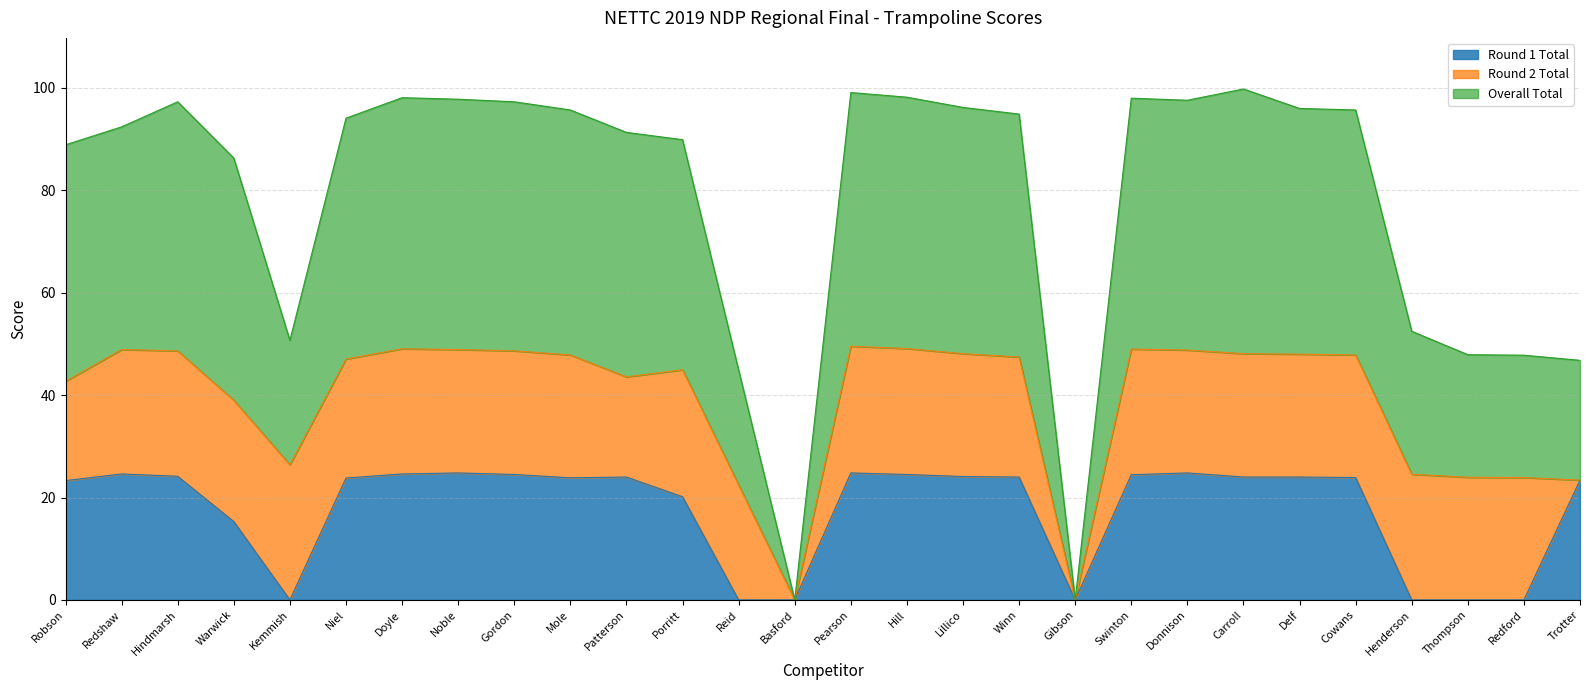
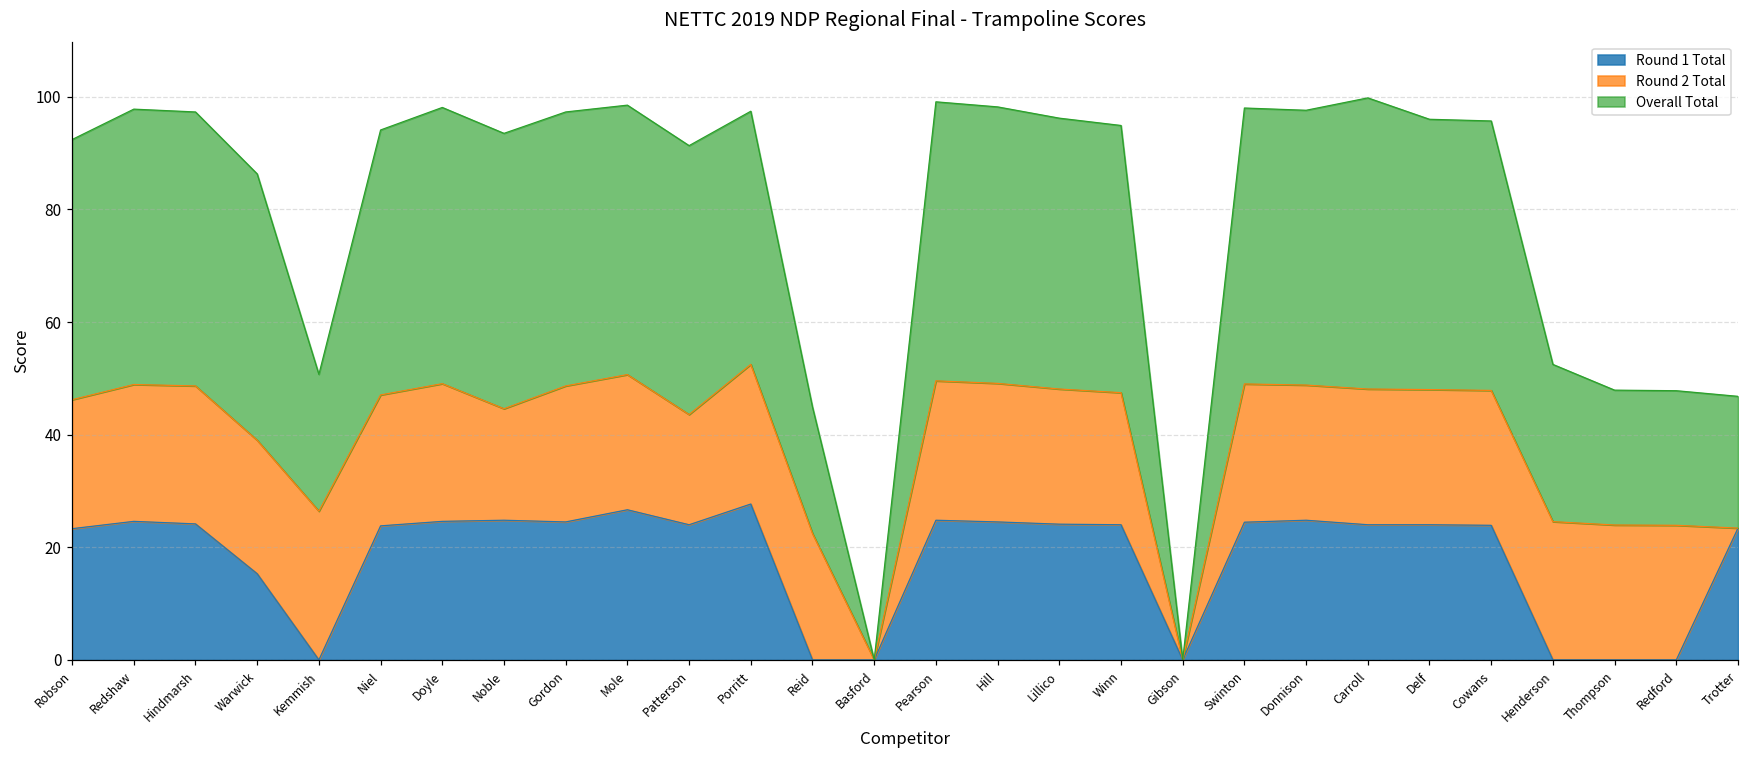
  {
    "Round 1 Total": {
      "Robson": 23,
      "Redshaw": 25,
      "Hindmarsh": 24,
      "Warwick": 15,
      "Kemmish": 0,
      "Niel": 24,
      "Doyle": 25,
      "Noble": 25,
      "Gordon": 25,
-     "Mole": 24,
+     "Mole": 27,
      "Patterson": 24,
-     "Porritt": 20,
+     "Porritt": 28,
      "Reid": 0,
      "Pearson": 25,
      "Hill": 25,
      "Lillico": 24,
      "Winn": 24,
      "Swinton": 24,
      "Donnison": 25,
      "Carroll": 24,
      "Delf": 24,
      "Cowans": 24,
      "Henderson": 0,
      "Thompson": 0,
      "Redford": 0
    },
    "Round 2 Total": {
-     "Robson": 19,
+     "Robson": 23,
      "Redshaw": 24,
      "Hindmarsh": 25,
      "Warwick": 24,
      "Kemmish": 26,
      "Niel": 23,
      "Doyle": 24,
-     "Noble": 24,
+     "Noble": 20,
      "Gordon": 24,
      "Mole": 24,
      "Patterson": 20,
      "Porritt": 25,
      "Reid": 22,
      "Pearson": 25,
      "Hill": 25,
      "Lillico": 24,
      "Winn": 23,
      "Swinton": 25,
      "Donnison": 24,
      "Carroll": 24,
      "Delf": 24,
      "Cowans": 24,
      "Henderson": 25,
      "Thompson": 24,
      "Redford": 24
    },
    "Overall Total": {
      "Robson": 46,
-     "Redshaw": 44,
+     "Redshaw": 49,
      "Hindmarsh": 49,
      "Warwick": 47,
      "Kemmish": 24,
      "Niel": 47,
      "Doyle": 49,
      "Noble": 49,
      "Gordon": 49,
      "Mole": 48,
      "Patterson": 48,
      "Porritt": 45,
      "Reid": 22,
      "Pearson": 50,
      "Hill": 49,
      "Lillico": 48,
      "Winn": 47,
      "Swinton": 49,
      "Donnison": 49,
      "Carroll": 52,
      "Delf": 48,
      "Cowans": 48,
      "Henderson": 28,
      "Thompson": 24,
      "Redford": 24,
      "Trotter": 23
    }
  }
